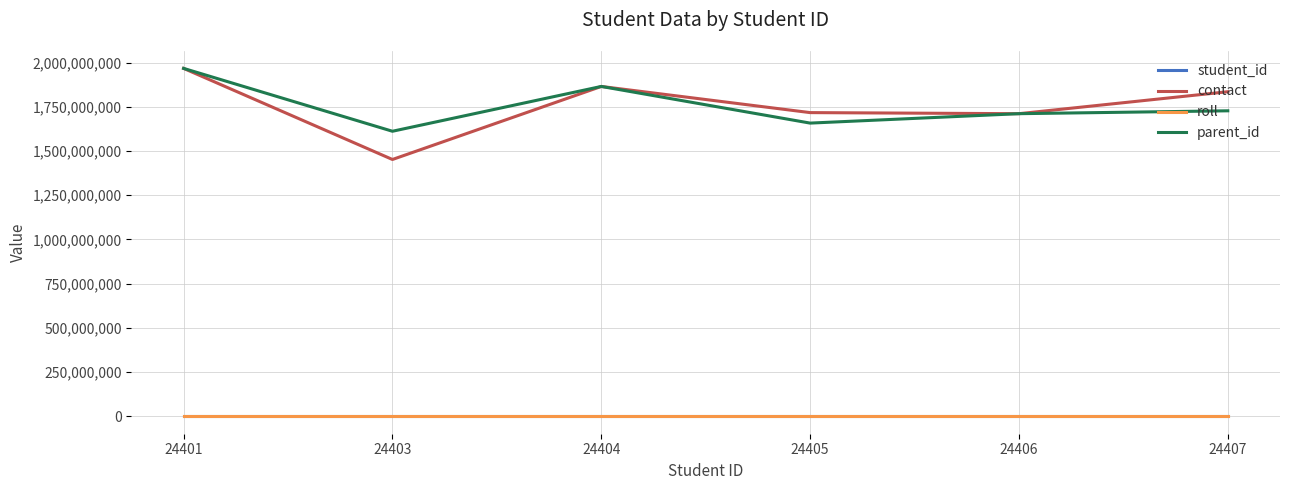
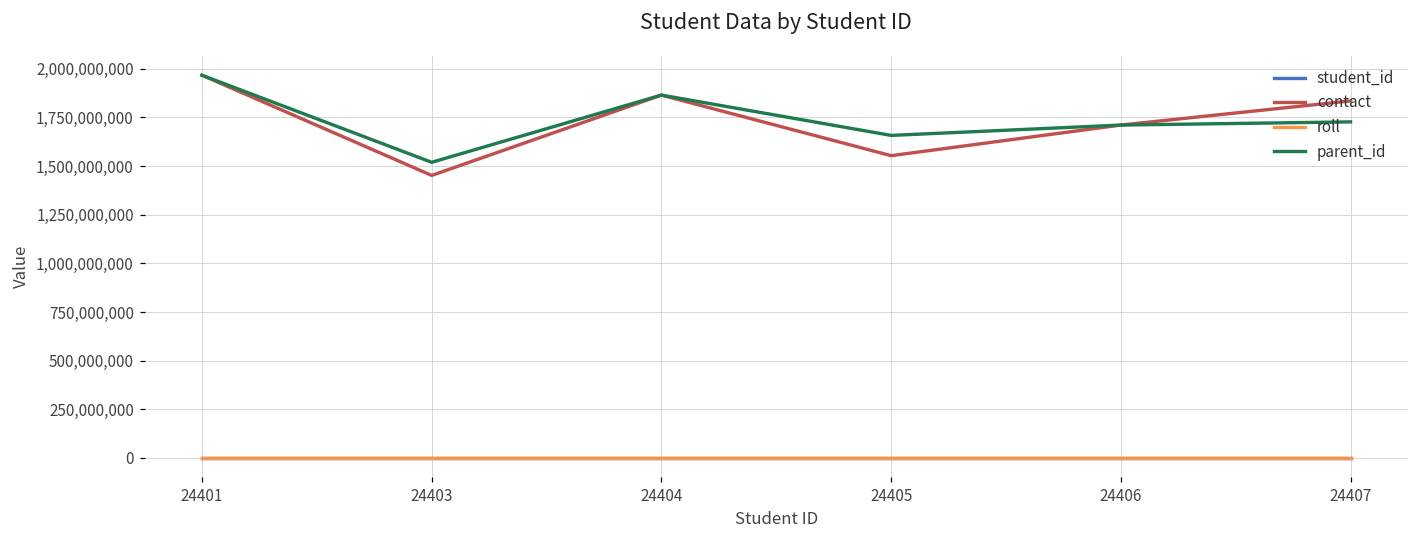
  {
    "roll": {
      "24401": "0",
      "24403": "0",
      "24404": "0",
      "24405": "0",
      "24406": "0",
      "24407": "0"
    },
    "contact": {
      "24403": "1,450,000,000",
-     "24405": "1,720,000,000",
+     "24405": "1,550,000,000",
      "24407": "1,830,000,000"
    },
    "parent_id": {
-     "24403": "1,610,000,000",
+     "24403": "1,520,000,000",
      "24405": "1,660,000,000",
      "24407": "1,730,000,000"
    }
  }
